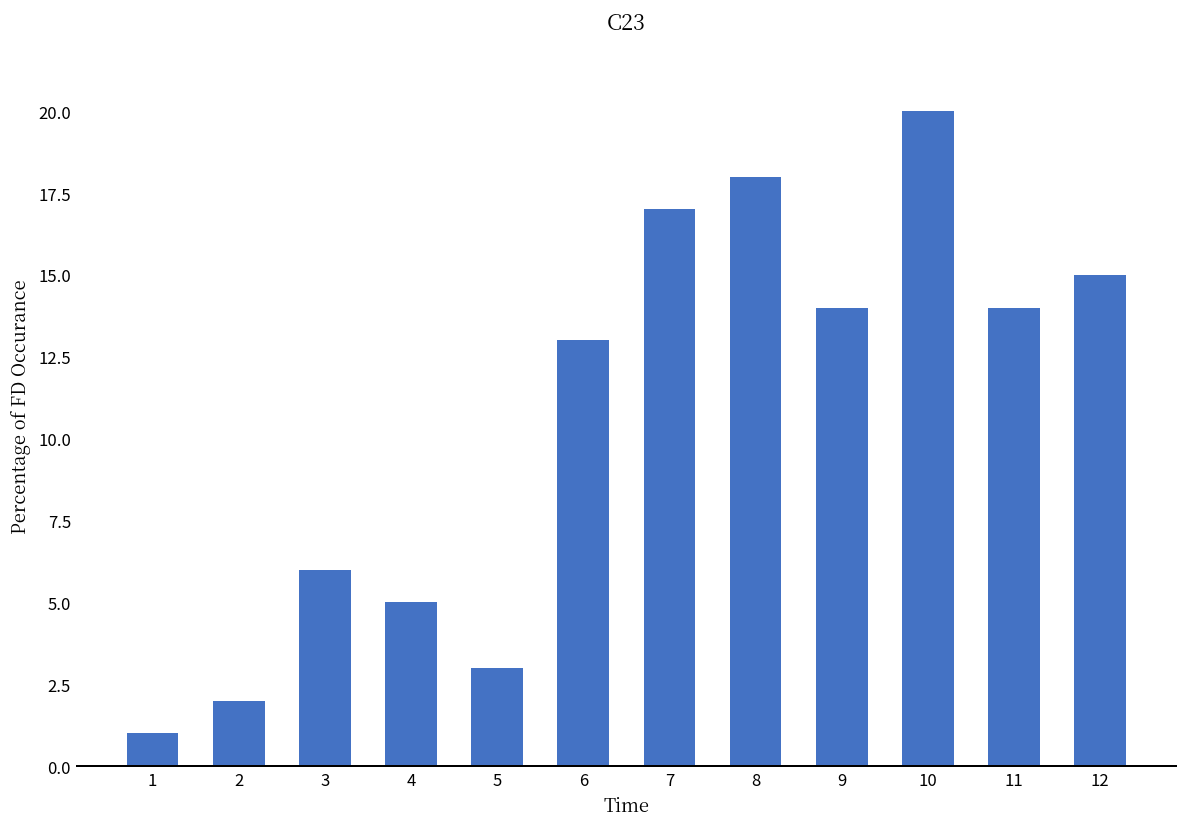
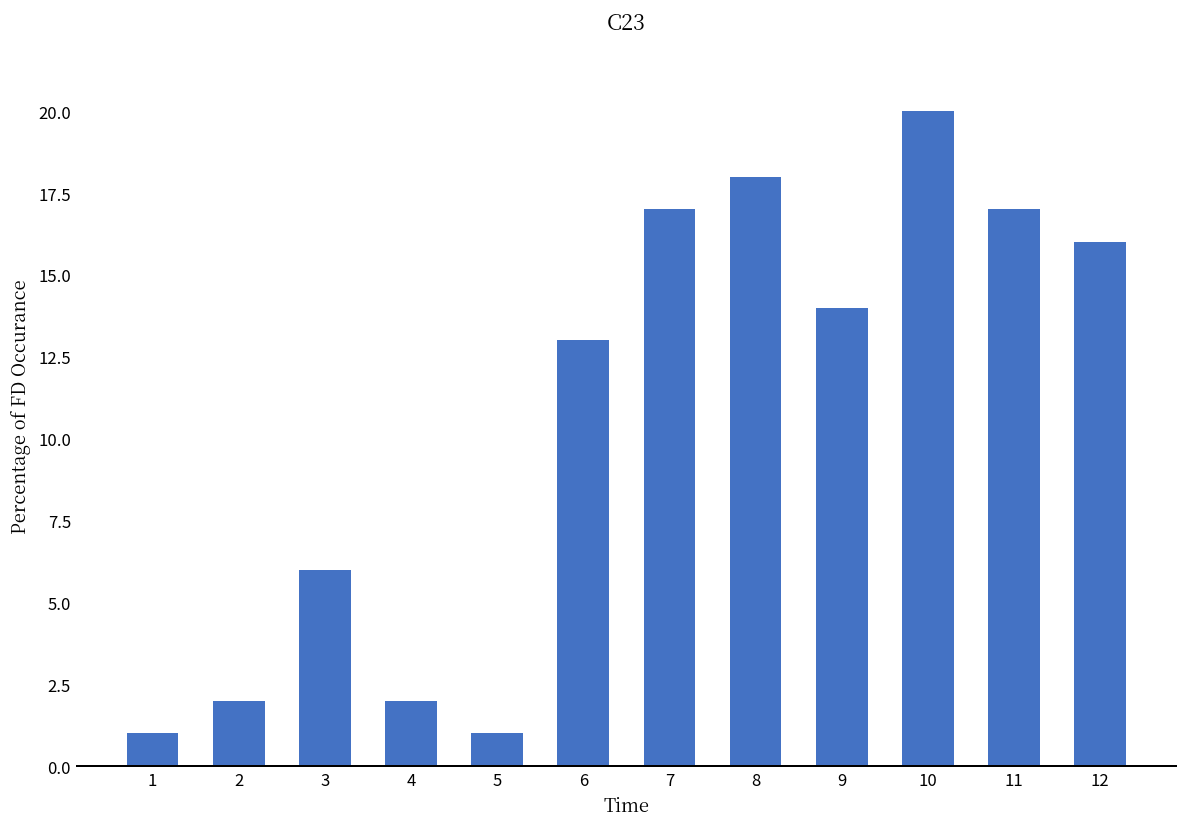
  {
    "1": 1,
    "2": 2,
    "3": 6,
-   "4": 5,
-   "5": 3,
+   "4": 2,
+   "5": 1,
    "6": 13,
    "7": 17,
    "8": 18,
    "9": 14,
    "10": 20,
-   "11": 14,
-   "12": 15
+   "11": 17,
+   "12": 16
  }
